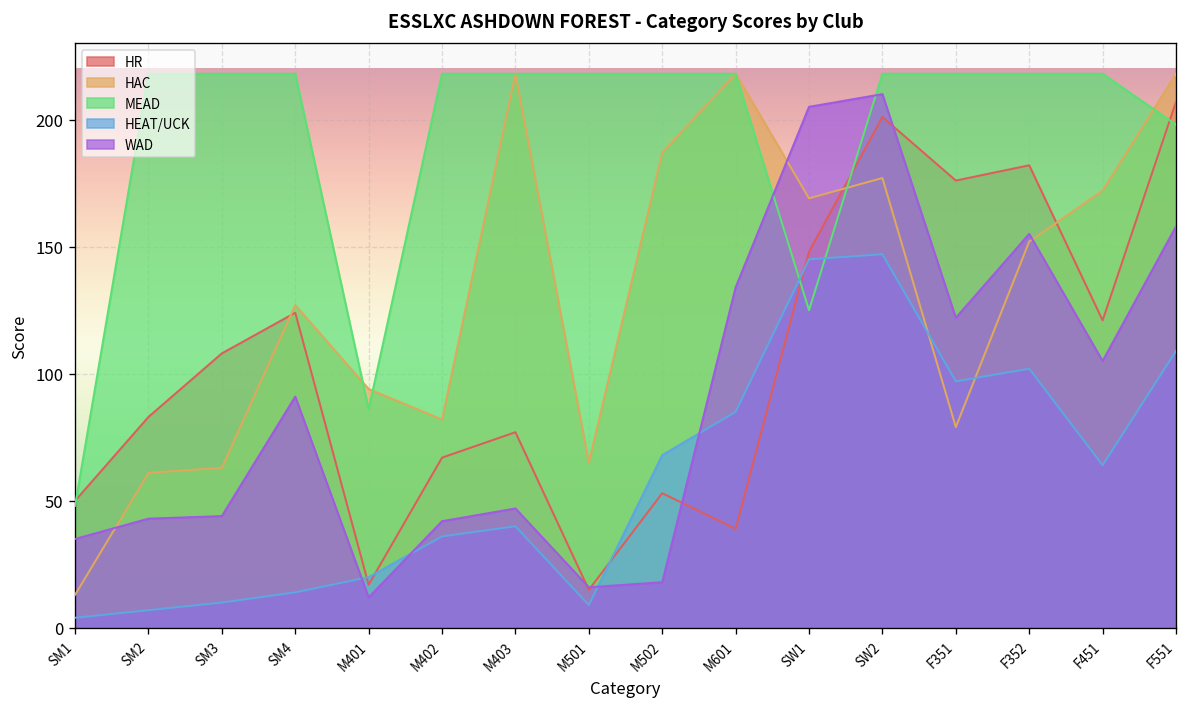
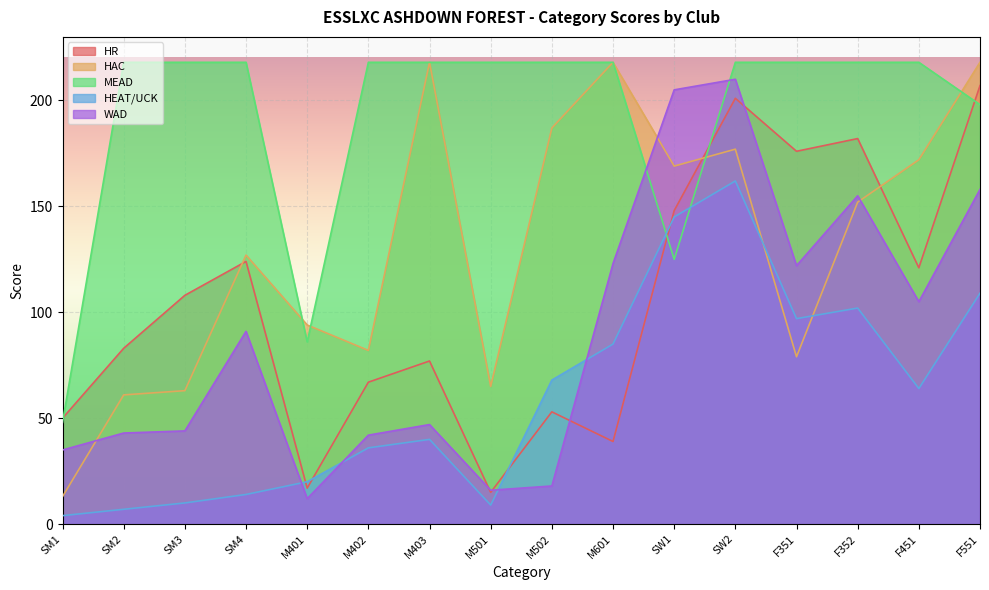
  {
    "HR": {
      "SM1": 50,
      "SM2": 83,
      "SM3": 108,
      "SM4": 124,
      "M401": 17,
      "M402": 67,
      "M403": 77,
      "M502": 53,
      "M601": 39,
      "SW1": 148,
      "SW2": 201,
      "F351": 176,
      "F352": 182,
      "F451": 121,
      "F551": 207
    },
    "HAC": {
      "SM1": 13,
      "SM2": 61,
      "SM3": 63,
      "SM4": 127,
      "M401": 94,
      "M402": 82,
      "M501": 65,
      "M502": 187,
      "SW1": 169,
      "SW2": 177,
      "F351": 79,
      "F352": 152,
      "F451": 172,
      "F551": 218
    },
    "MEAD": {
      "SM1": 48,
      "SM3": 218,
      "SM4": 218,
      "M401": 86,
      "M402": 218,
      "M501": 218,
      "M502": 218,
      "SW1": 125,
      "SW2": 218,
      "F351": 218,
      "F352": 218,
      "F451": 218,
      "F551": 198
    },
    "HEAT/UCK": {
      "SM1": 4,
      "SM2": 7,
      "SM3": 10,
      "SM4": 14,
      "M401": 20,
      "M402": 36,
      "M403": 40,
      "M501": 9,
      "M502": 68,
      "M601": 85,
      "SW1": 145,
-     "SW2": 147,
+     "SW2": 162,
      "F351": 97,
      "F352": 102,
      "F451": 64,
      "F551": 109
    },
    "WAD": {
      "SM1": 35,
      "SM2": 43,
      "SM3": 44,
      "SM4": 91,
      "M401": 12,
      "M402": 42,
      "M403": 47,
      "M502": 18,
-     "M601": 134,
+     "M601": 123,
      "SW1": 205,
      "SW2": 210,
      "F351": 122,
      "F352": 155,
      "F451": 105,
      "F551": 158
    }
  }
